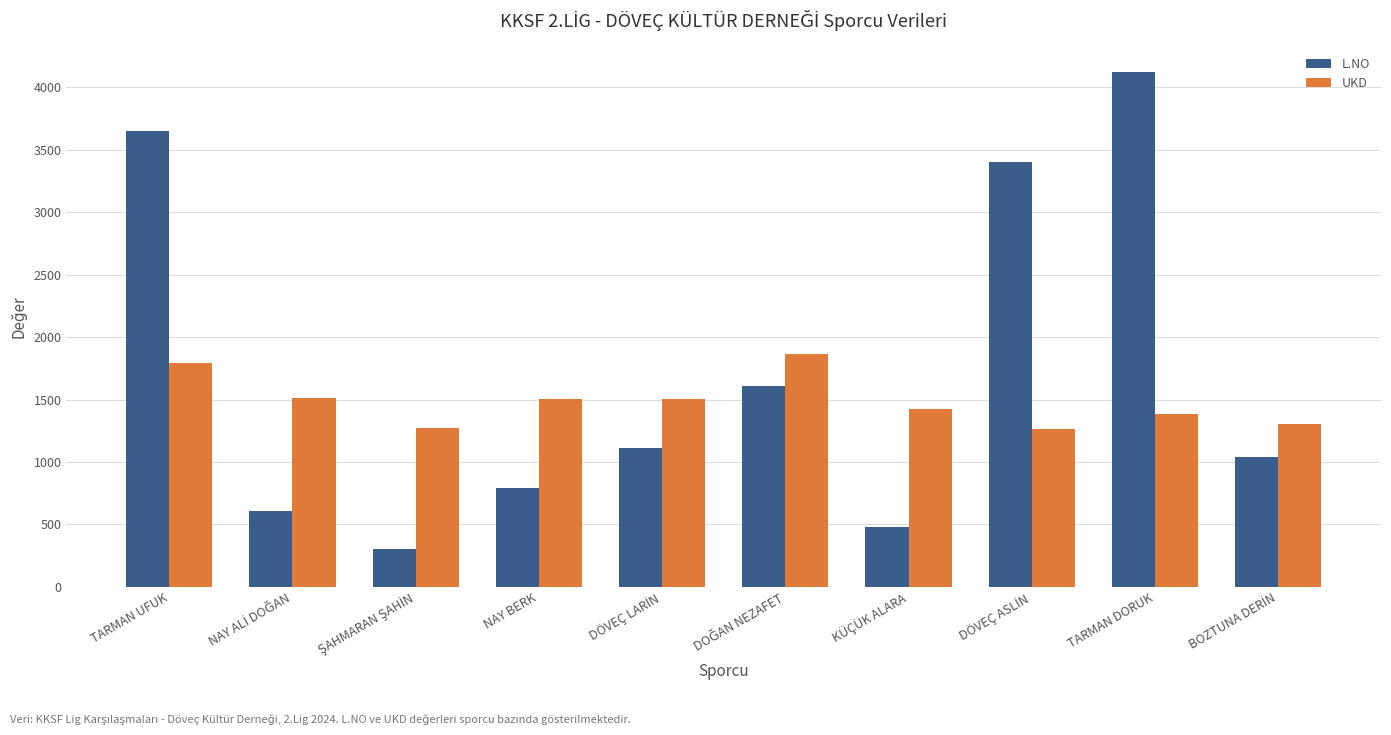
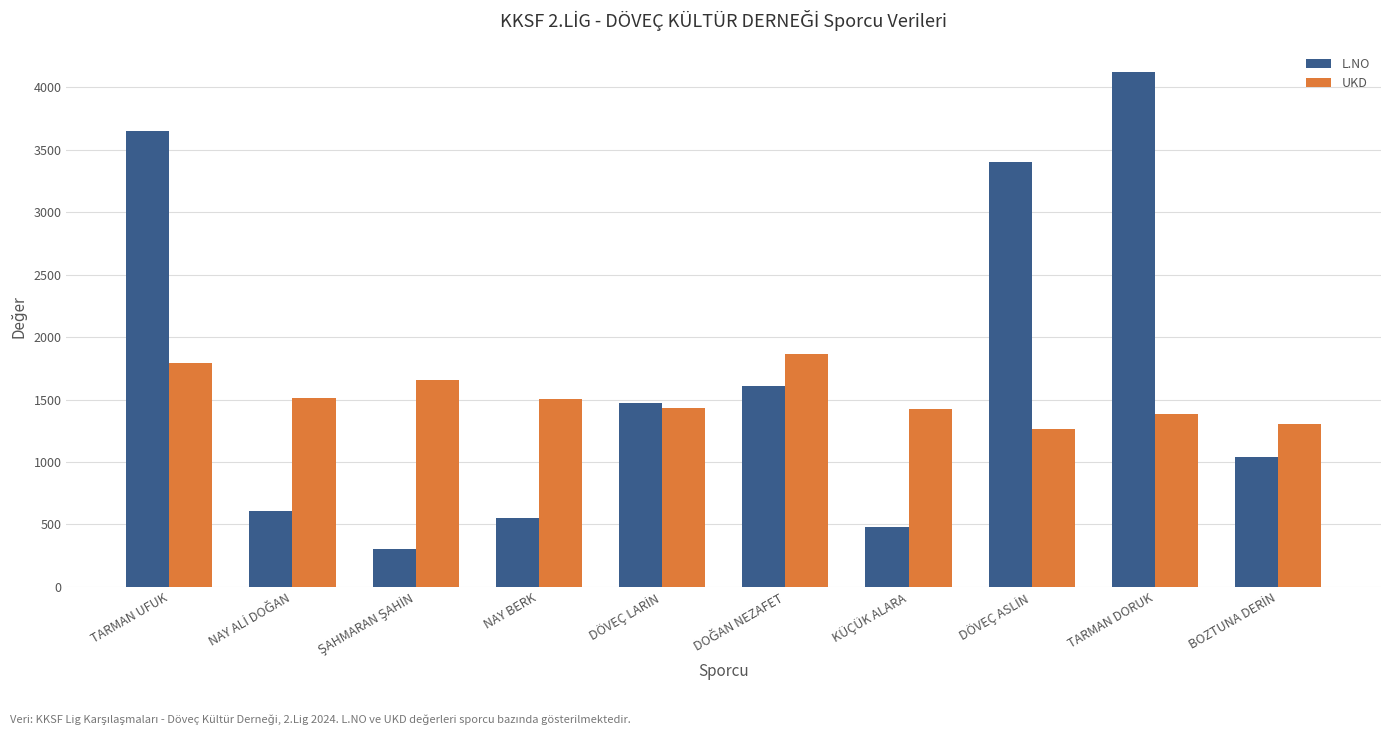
  {
    "L.NO": {
      "TARMAN UFUK": 3650,
      "NAY ALİ DOĞAN": 610,
      "ŞAHMARAN ŞAHİN": 310,
-     "NAY BERK": 790,
-     "DÖVEÇ LARİN": 1110,
+     "NAY BERK": 550,
+     "DÖVEÇ LARİN": 1470,
      "DOĞAN NEZAFET": 1610,
      "KÜÇÜK ALARA": 480,
      "DÖVEÇ ASLİN": 3400,
      "TARMAN DORUK": 4120,
      "BOZTUNA DERİN": 1040
    },
    "UKD": {
      "TARMAN UFUK": 1790,
      "NAY ALİ DOĞAN": 1520,
-     "ŞAHMARAN ŞAHİN": 1270,
+     "ŞAHMARAN ŞAHİN": 1650,
      "NAY BERK": 1510,
-     "DÖVEÇ LARİN": 1510,
+     "DÖVEÇ LARİN": 1430,
      "DOĞAN NEZAFET": 1870,
      "KÜÇÜK ALARA": 1420,
      "DÖVEÇ ASLİN": 1260,
      "TARMAN DORUK": 1380,
      "BOZTUNA DERİN": 1300
    }
  }
